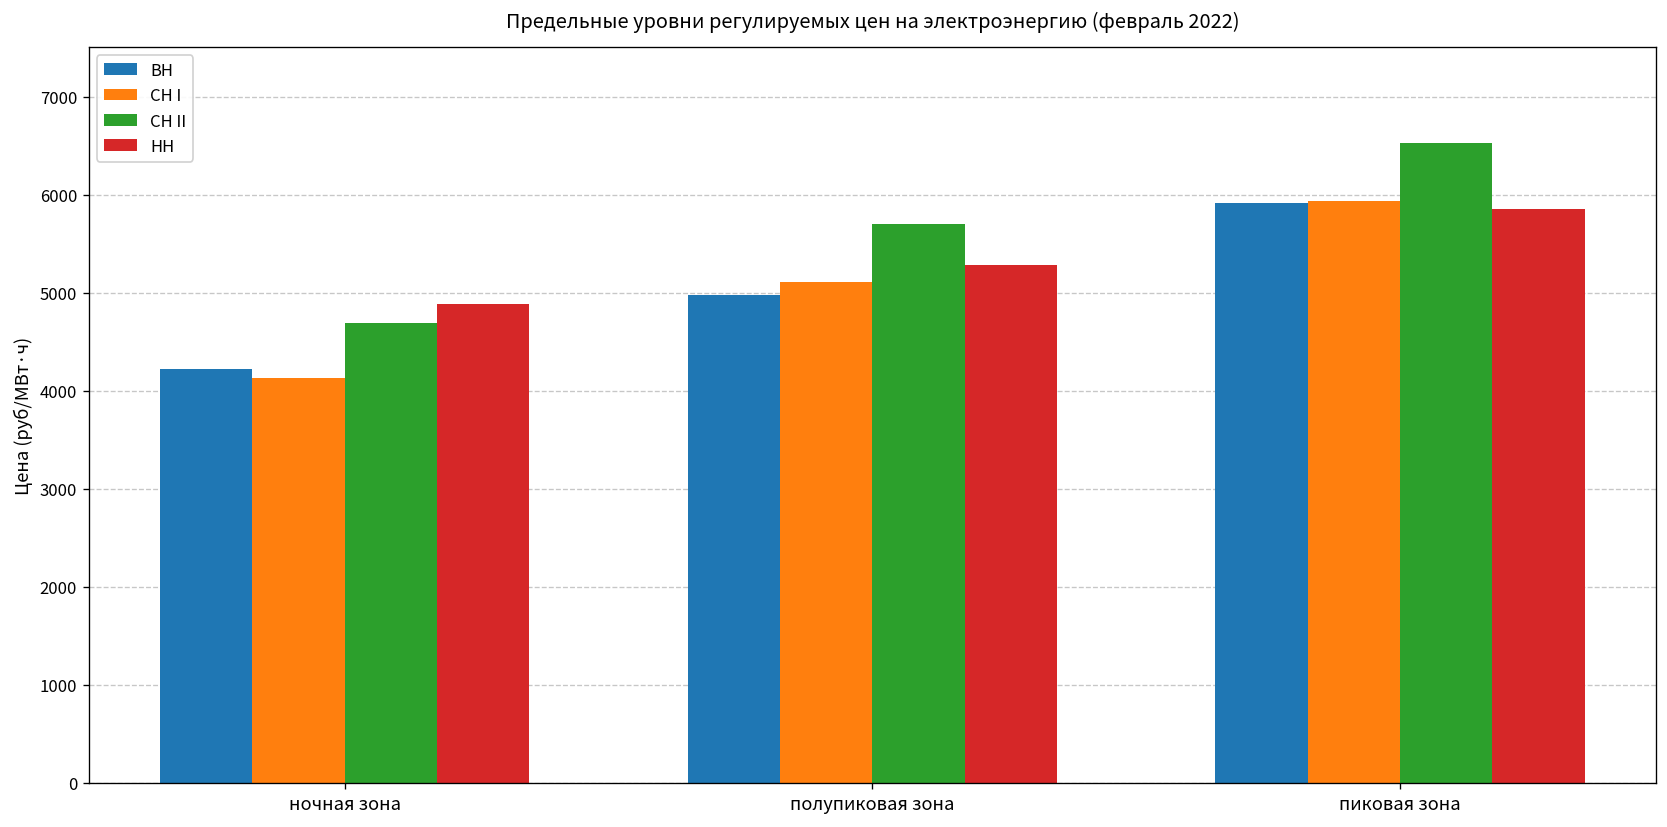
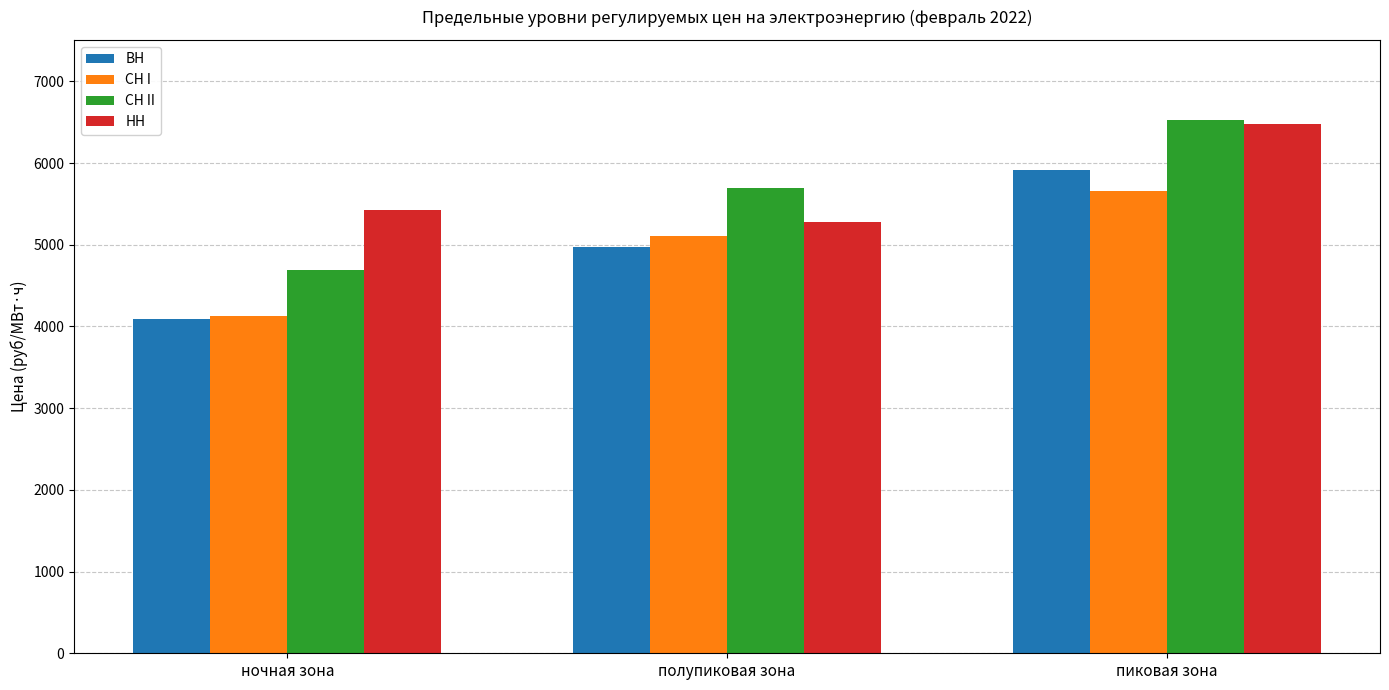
  {
    "ВН": {
-     "ночная зона": 4200,
+     "ночная зона": 4100,
      "полупиковая зона": 5000,
      "пиковая зона": 5900
    },
    "СН I": {
      "ночная зона": 4100,
      "полупиковая зона": 5100,
-     "пиковая зона": 5900
+     "пиковая зона": 5700
    },
    "СН II": {
      "ночная зона": 4700,
      "полупиковая зона": 5700,
      "пиковая зона": 6500
    },
    "НН": {
-     "ночная зона": 4900,
+     "ночная зона": 5400,
      "полупиковая зона": 5300,
-     "пиковая зона": 5900
+     "пиковая зона": 6500
    }
  }
